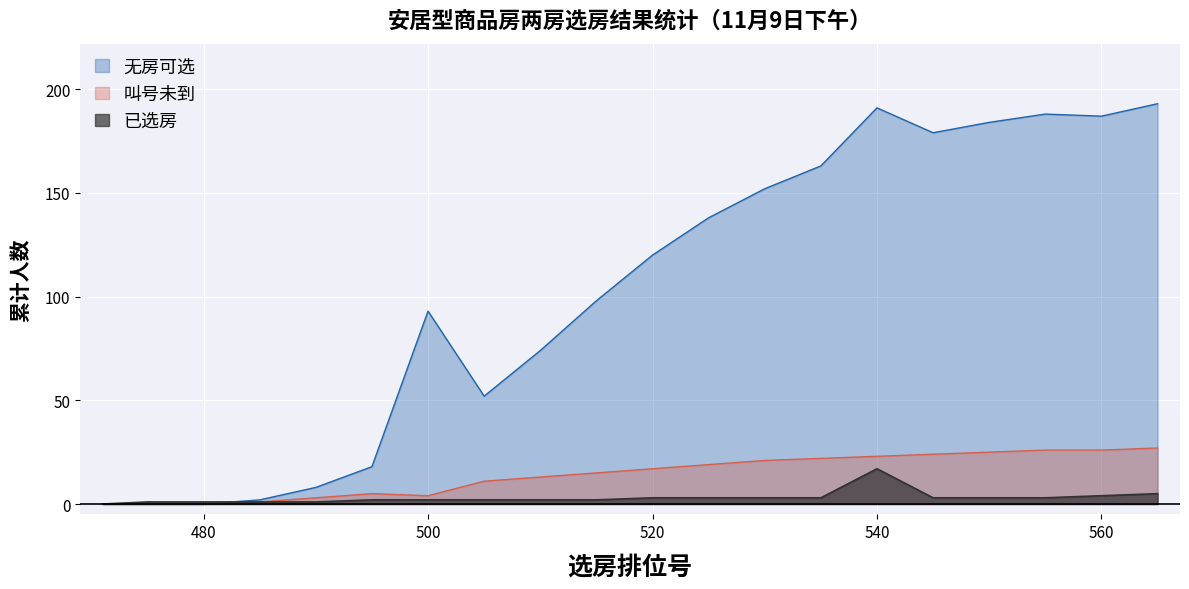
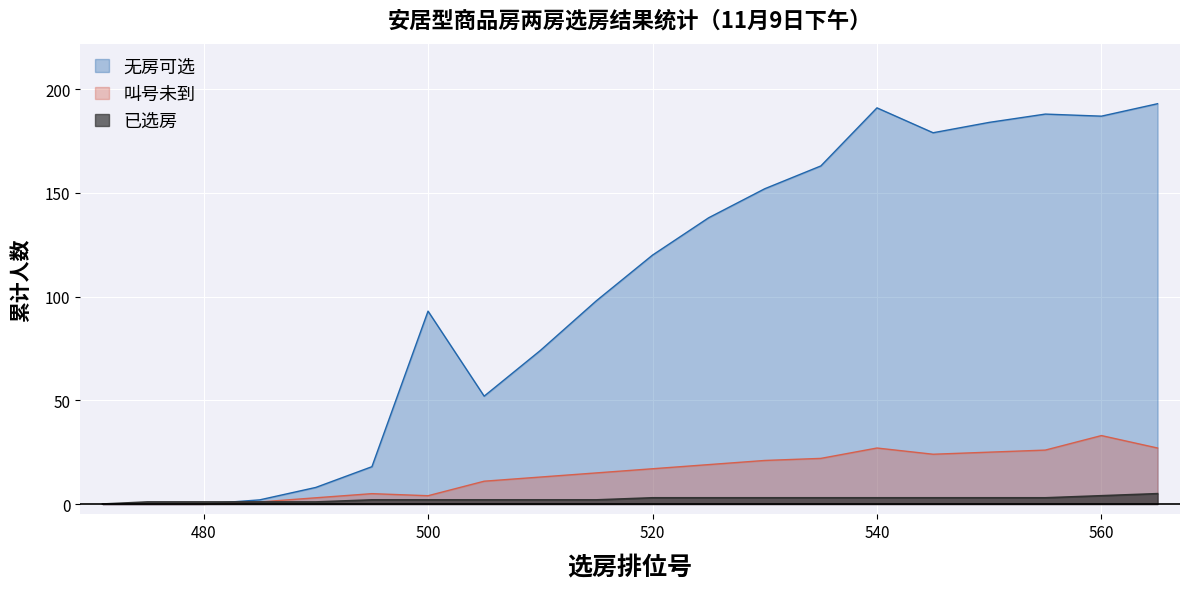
  {
    "无房可选": {
      "500": 93,
      "520": 120,
      "540": 191,
      "560": 187
    },
    "叫号未到": {
      "500": 4,
      "520": 17,
-     "540": 23,
-     "560": 26
+     "540": 27,
+     "560": 33
    },
    "已选房": {
      "500": 2,
      "520": 3,
-     "540": 17,
+     "540": 3,
      "560": 4
    }
  }
